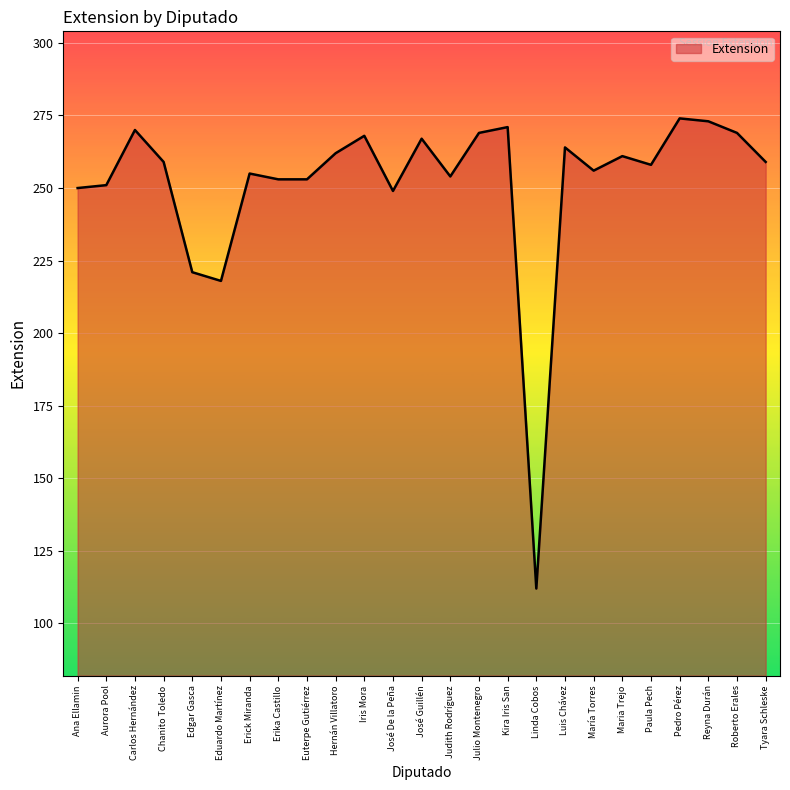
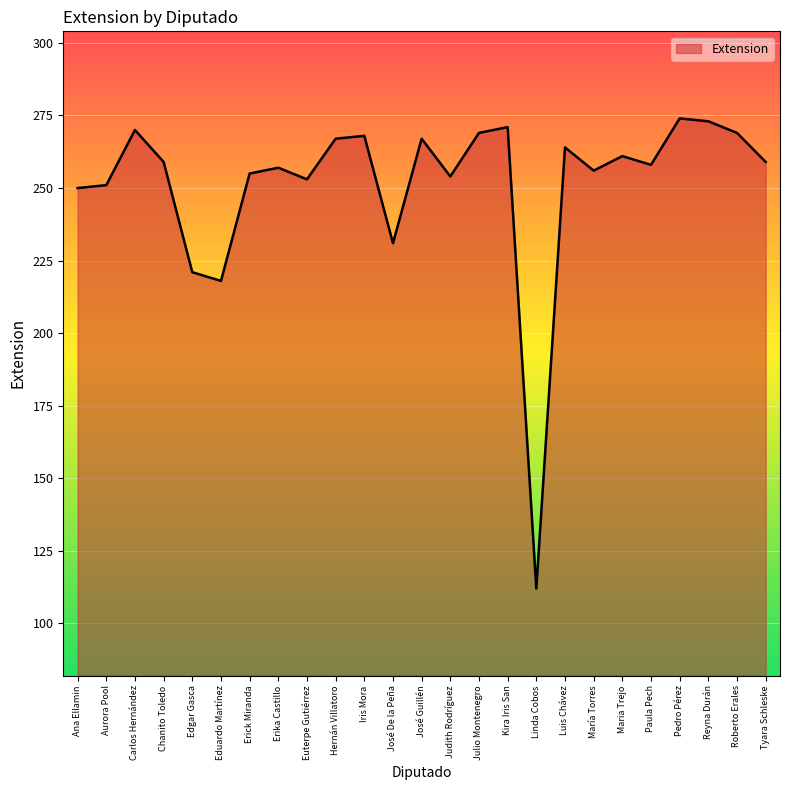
  {
    "Ana Ellamin": 250,
    "Aurora Pool": 251,
    "Carlos Hernández": 270,
    "Chanito Toledo": 259,
    "Edgar Gasca": 221,
    "Eduardo Martínez": 218,
    "Erick Miranda": 255,
-   "Erika Castillo": 253,
+   "Erika Castillo": 257,
    "Euterpe Gutiérrez": 253,
-   "Hernán Villatoro": 262,
+   "Hernán Villatoro": 267,
    "Iris Mora": 268,
-   "José De la Peña": 249,
+   "José De la Peña": 231,
    "José Guillén": 267,
    "Judith Rodríguez": 254,
    "Julio Montenegro": 269,
    "Kira Iris San": 271,
    "Linda Cobos": 112,
    "Luis Chávez": 264,
    "María Torres": 256,
    "Maria Trejo": 261,
    "Paula Pech": 258,
    "Pedro Pérez": 274,
    "Reyna Durán": 273,
    "Roberto Erales": 269,
    "Tyara Schleske": 259
  }
